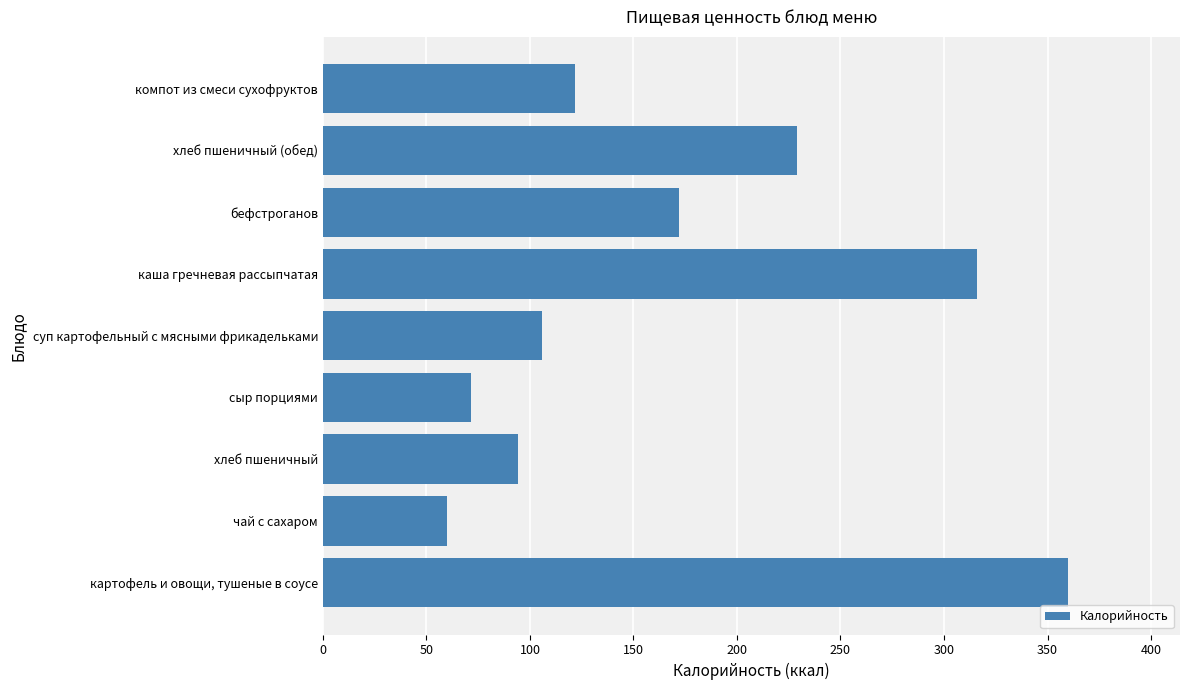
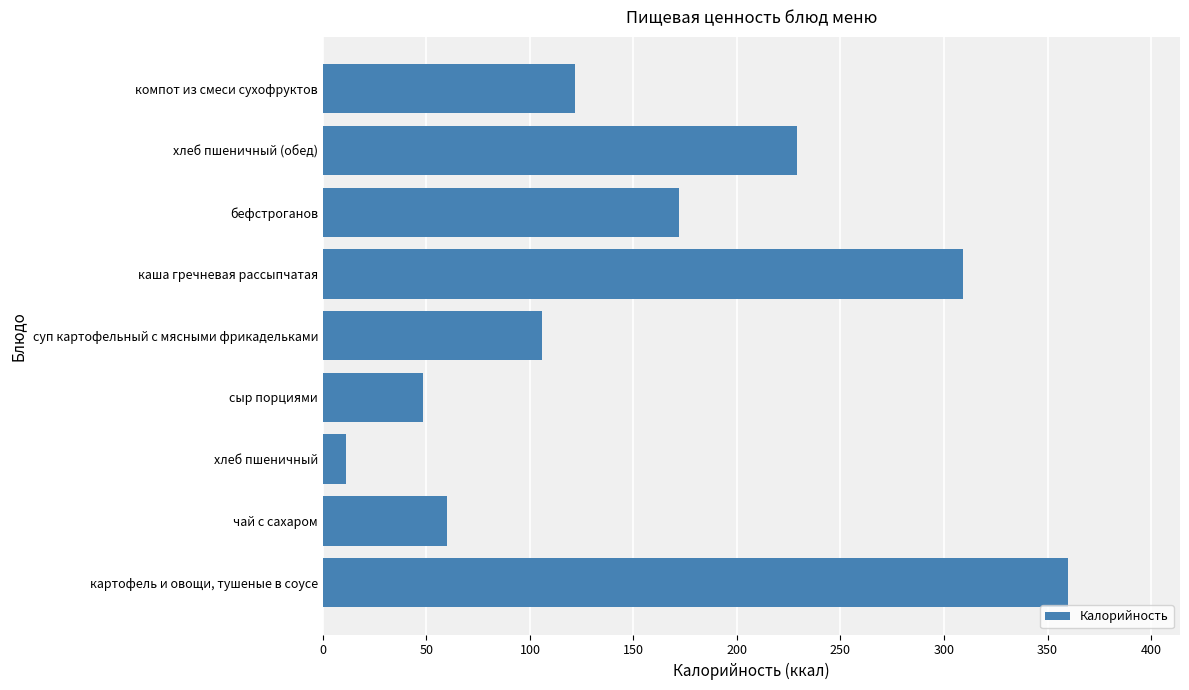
  {
    "компот из смеси сухофруктов": 122,
    "хлеб пшеничный (обед)": 229,
    "бефстроганов": 172,
-   "каша гречневая рассыпчатая": 316,
+   "каша гречневая рассыпчатая": 309,
    "суп картофельный с мясными фрикадельками": 106,
-   "сыр порциями": 72,
-   "хлеб пшеничный": 94,
+   "сыр порциями": 48,
+   "хлеб пшеничный": 11,
    "чай с сахаром": 60,
    "картофель и овощи, тушеные в соусе": 360
  }
